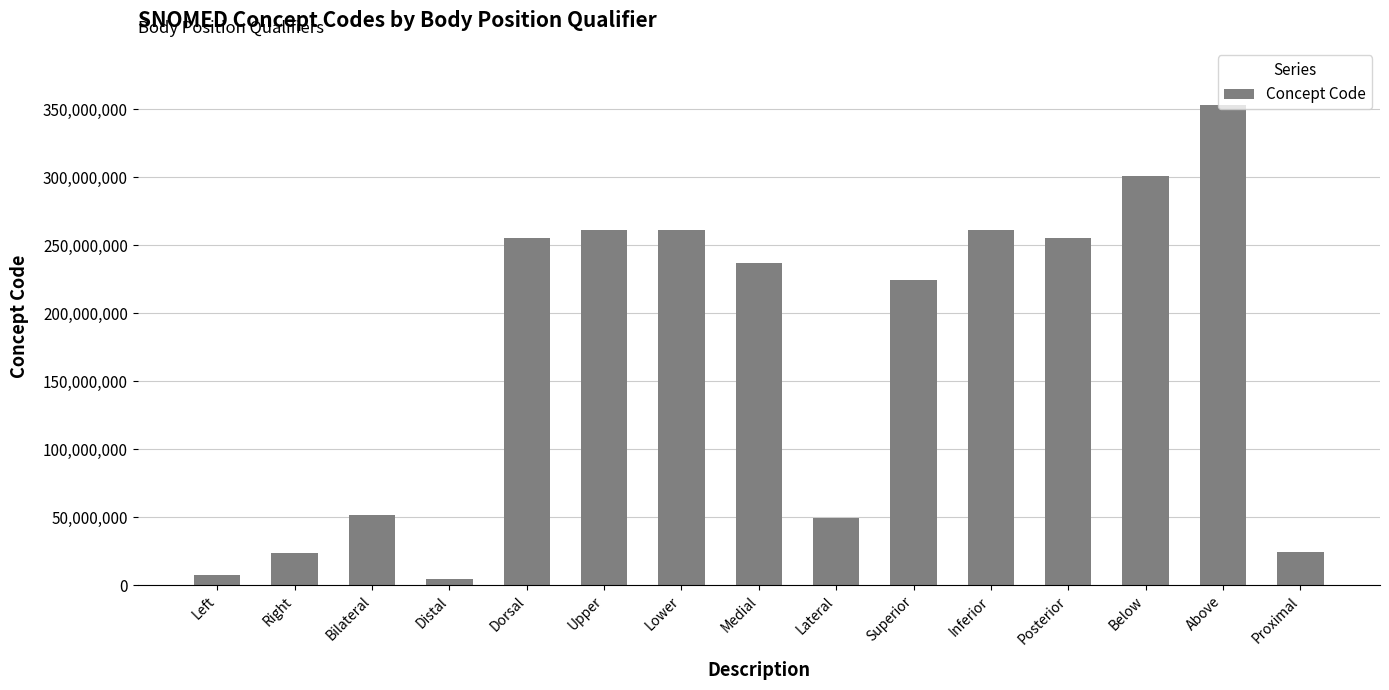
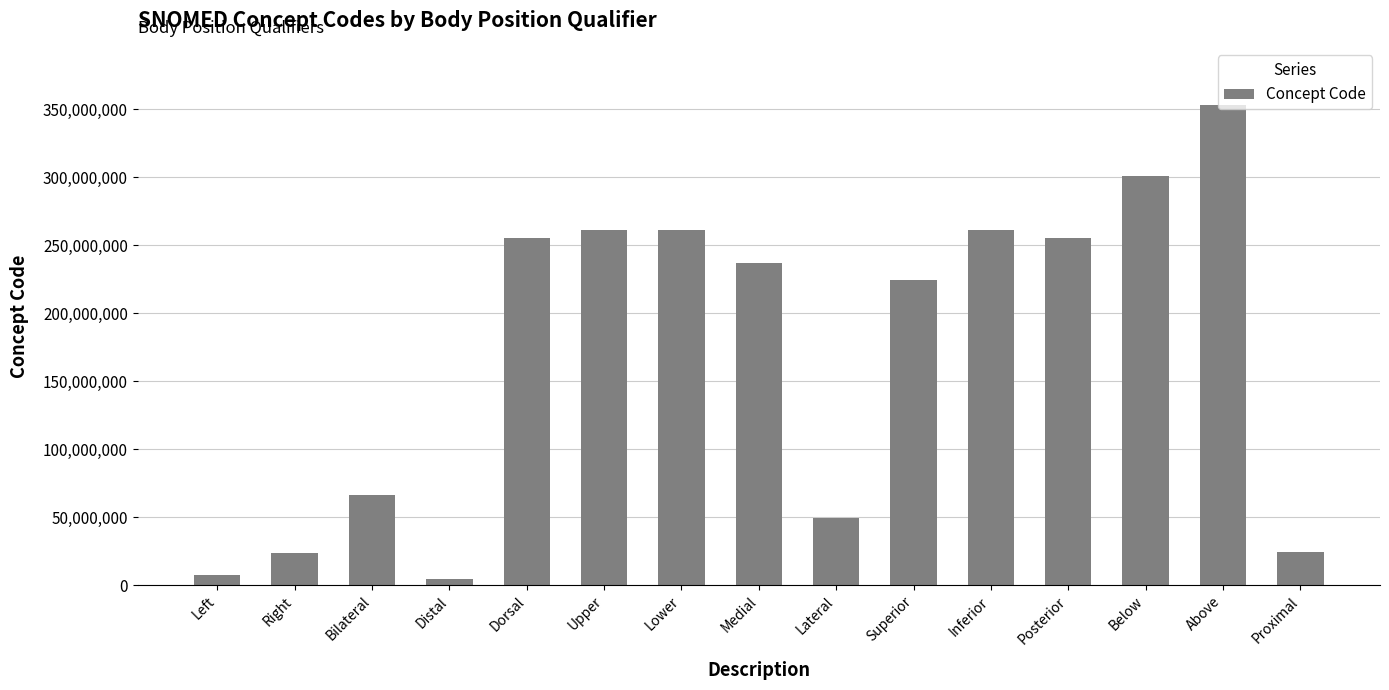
  {
    "Left": "8,000,000",
    "Right": "24,000,000",
-   "Bilateral": "51,000,000",
+   "Bilateral": "66,000,000",
    "Distal": "5,000,000",
    "Dorsal": "256,000,000",
    "Upper": "261,000,000",
    "Lower": "261,000,000",
    "Medial": "237,000,000",
    "Lateral": "49,000,000",
    "Superior": "225,000,000",
    "Inferior": "261,000,000",
    "Posterior": "256,000,000",
    "Below": "301,000,000",
    "Proximal": "25,000,000"
  }
